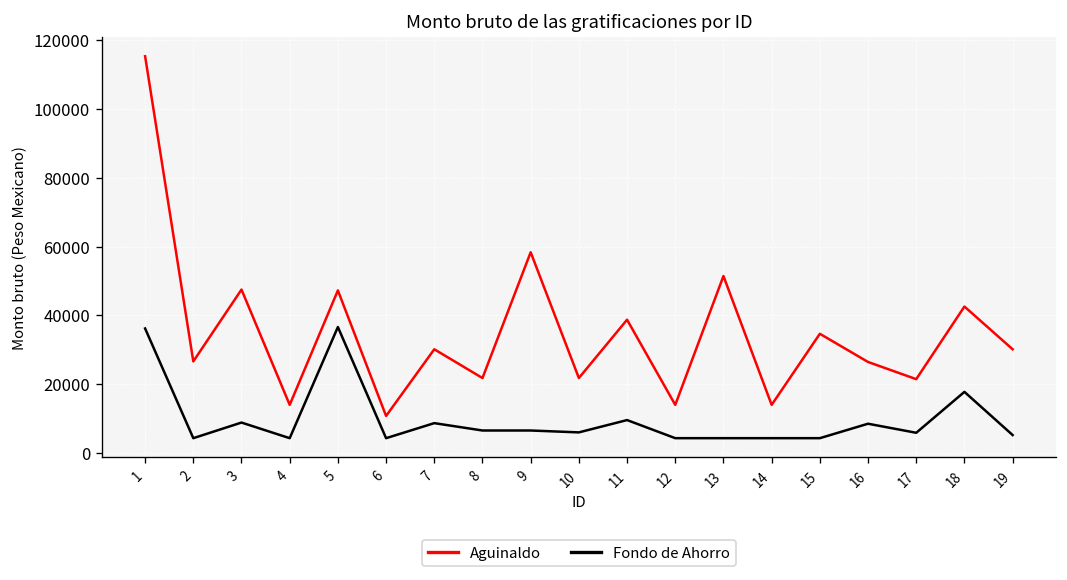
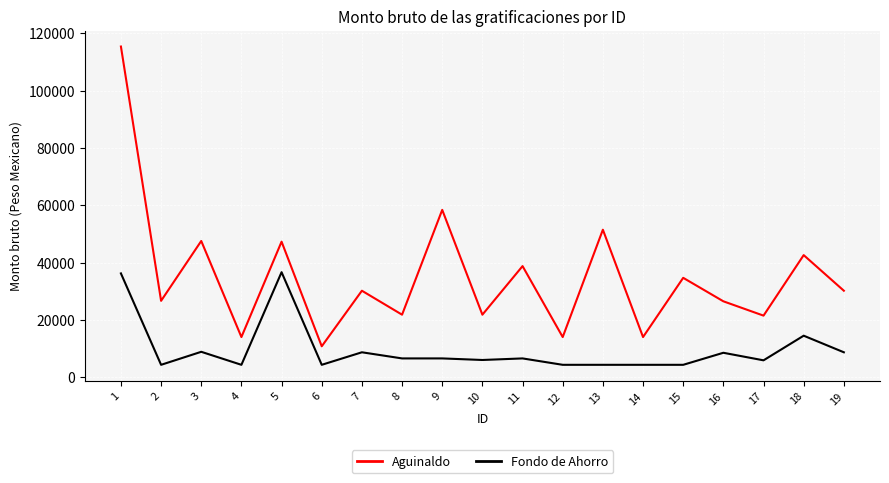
  {
    "Aguinaldo": {
      "1": 115000,
      "2": 27000,
      "3": 48000,
      "4": 14000,
      "5": 47000,
      "6": 11000,
      "7": 30000,
      "8": 22000,
      "9": 58000,
      "10": 22000,
      "11": 39000,
      "12": 14000,
      "13": 51000,
      "14": 14000,
      "15": 35000,
      "16": 26000,
      "17": 21000,
      "18": 43000,
      "19": 30000
    },
    "Fondo de Ahorro": {
      "1": 36000,
      "2": 4000,
      "3": 9000,
      "4": 4000,
      "5": 37000,
      "6": 4000,
      "7": 9000,
      "8": 7000,
      "9": 7000,
      "10": 6000,
-     "11": 10000,
+     "11": 7000,
      "12": 4000,
      "13": 4000,
      "14": 4000,
      "15": 4000,
      "16": 9000,
      "17": 6000,
-     "18": 18000,
-     "19": 5000
+     "18": 14000,
+     "19": 9000
    }
  }
